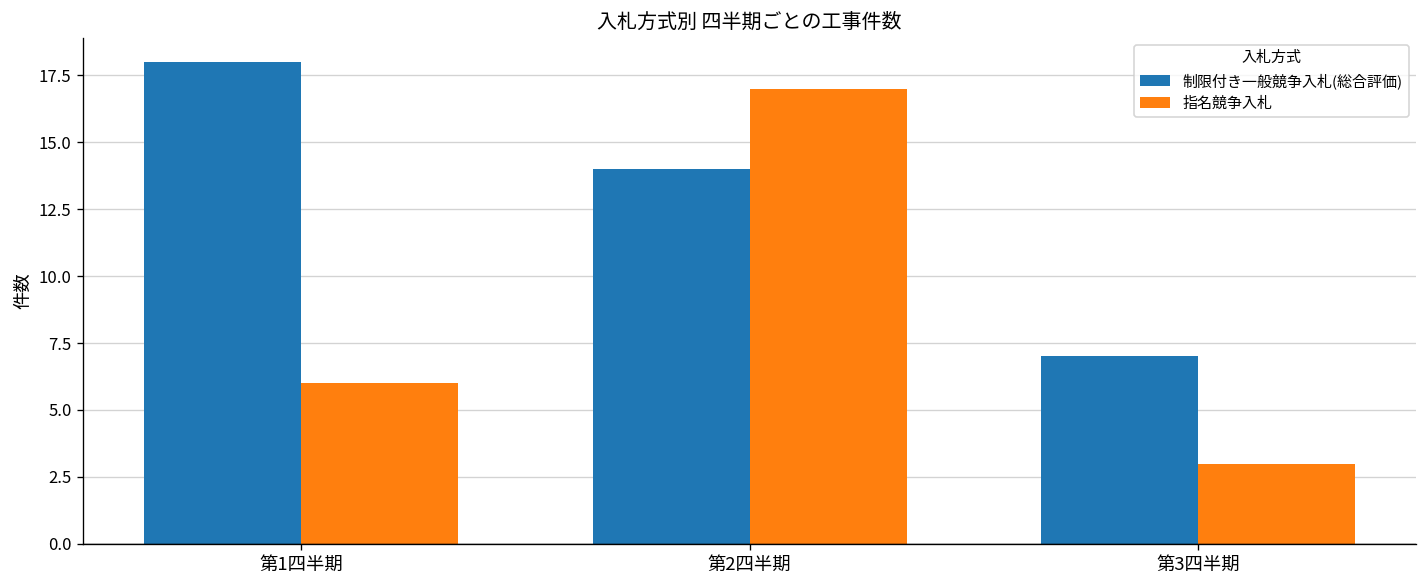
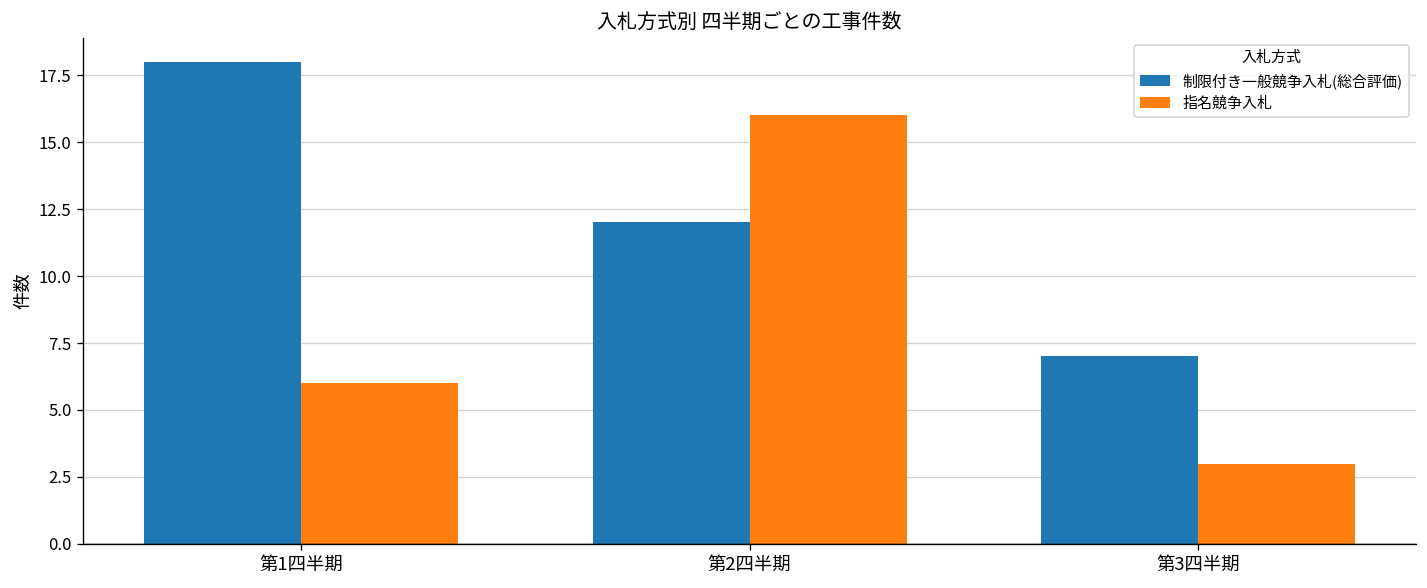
  {
    "制限付き一般競争入札(総合評価)": {
      "第1四半期": 18,
-     "第2四半期": 14,
+     "第2四半期": 12,
      "第3四半期": 7
    },
    "指名競争入札": {
      "第1四半期": 6,
-     "第2四半期": 17,
+     "第2四半期": 16,
      "第3四半期": 3
    }
  }
